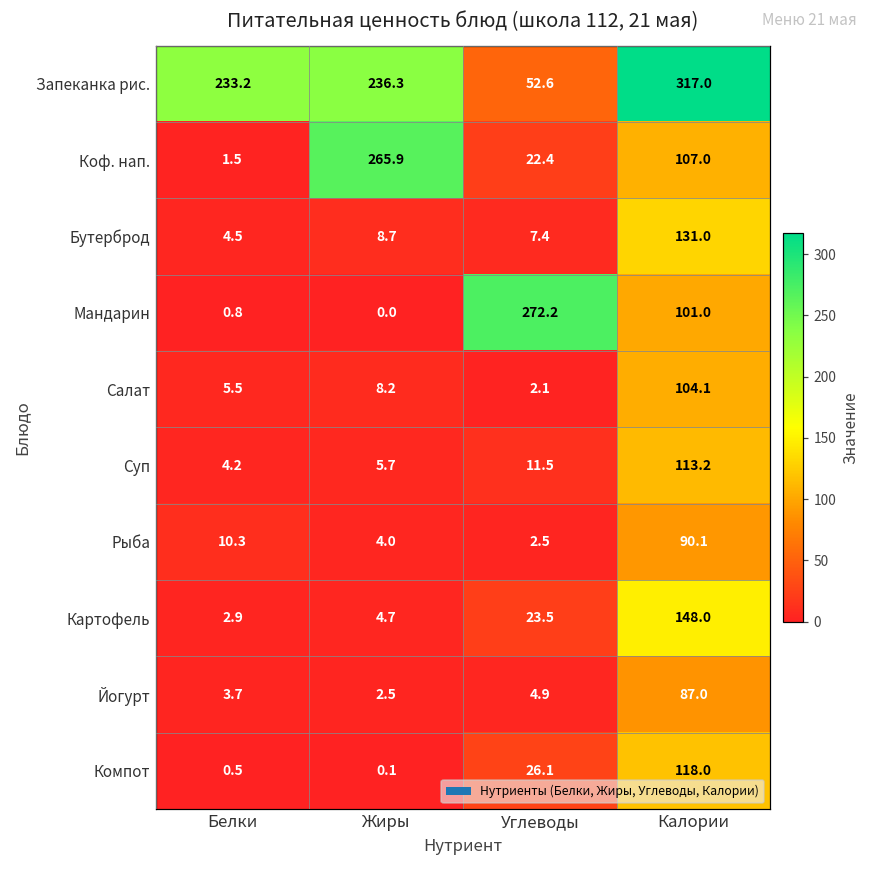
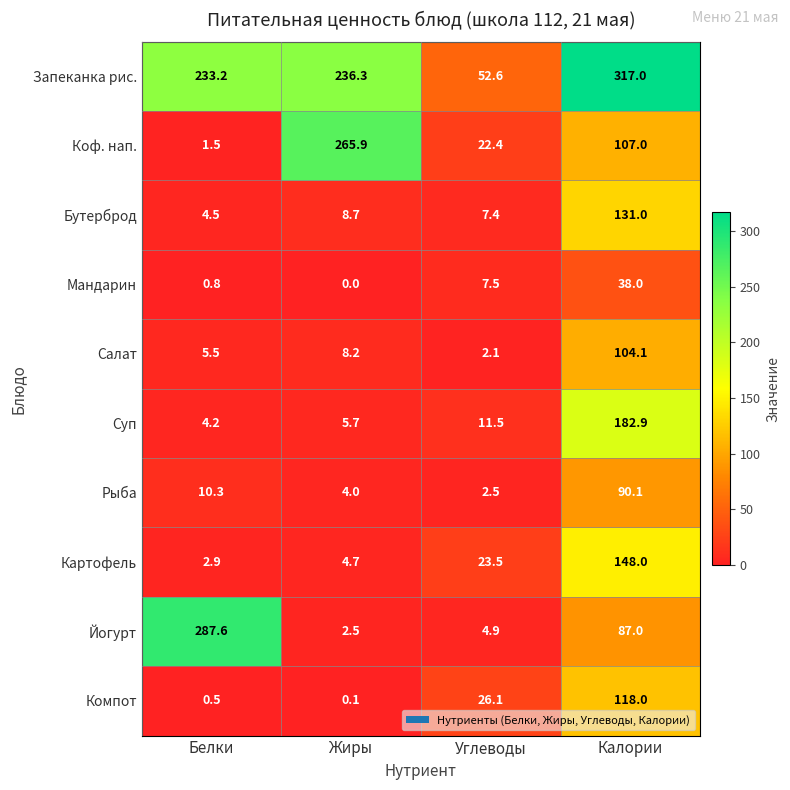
  {
    "Запеканка рис.": {
      "Белки": 233.2,
      "Жиры": 236.3,
      "Углеводы": 52.6,
      "Калории": 317.0
    },
    "Коф. нап.": {
      "Белки": 1.5,
      "Жиры": 265.9,
      "Углеводы": 22.4,
      "Калории": 107.0
    },
    "Бутерброд": {
      "Белки": 4.5,
      "Жиры": 8.7,
      "Углеводы": 7.4,
      "Калории": 131.0
    },
    "Мандарин": {
      "Белки": 0.8,
      "Жиры": 0.0,
-     "Углеводы": 272.2,
-     "Калории": 101.0
+     "Углеводы": 7.5,
+     "Калории": 38.0
    },
    "Салат": {
      "Белки": 5.5,
      "Жиры": 8.2,
      "Углеводы": 2.1,
      "Калории": 104.1
    },
    "Суп": {
      "Белки": 4.2,
      "Жиры": 5.7,
      "Углеводы": 11.5,
-     "Калории": 113.2
+     "Калории": 182.9
    },
    "Рыба": {
      "Белки": 10.3,
      "Жиры": 4.0,
      "Углеводы": 2.5,
      "Калории": 90.1
    },
    "Картофель": {
      "Белки": 2.9,
      "Жиры": 4.7,
      "Углеводы": 23.5,
      "Калории": 148.0
    },
    "Йогурт": {
-     "Белки": 3.7,
+     "Белки": 287.6,
      "Жиры": 2.5,
      "Углеводы": 4.9,
      "Калории": 87.0
    },
    "Компот": {
      "Белки": 0.5,
      "Жиры": 0.1,
      "Углеводы": 26.1,
      "Калории": 118.0
    }
  }
